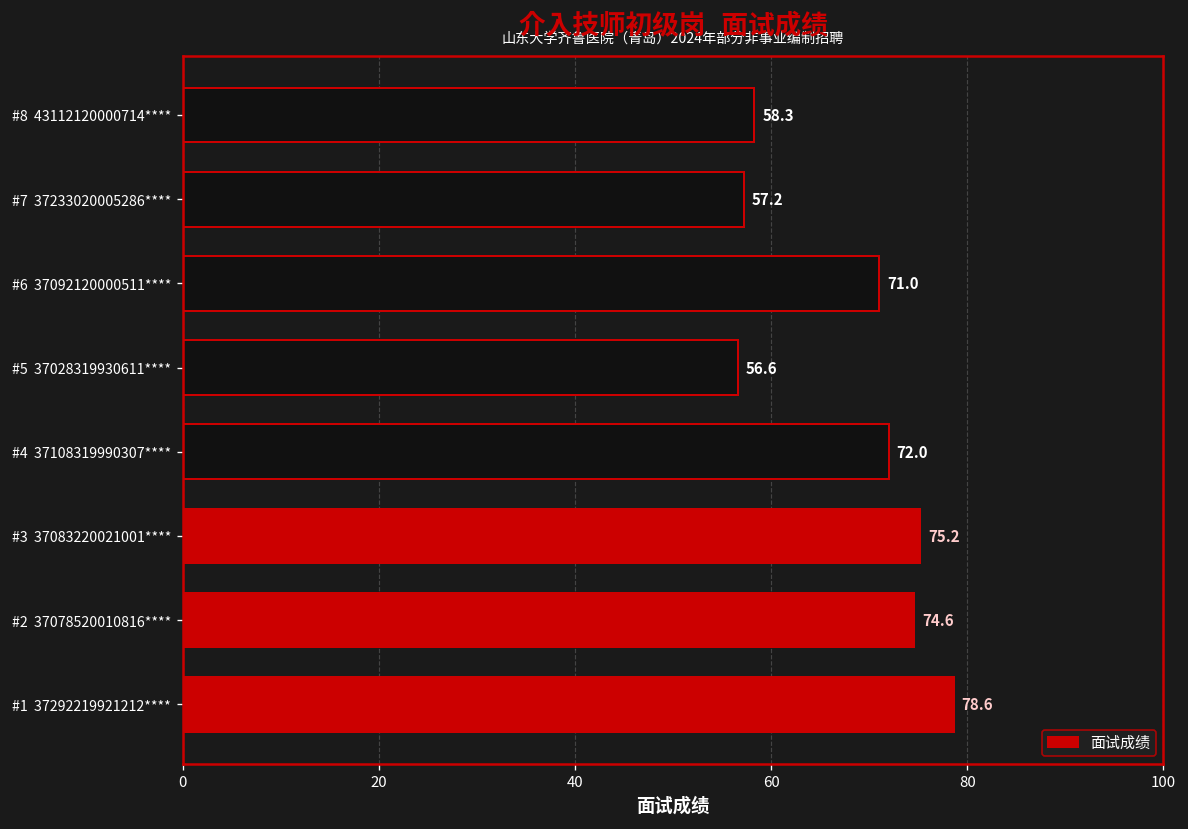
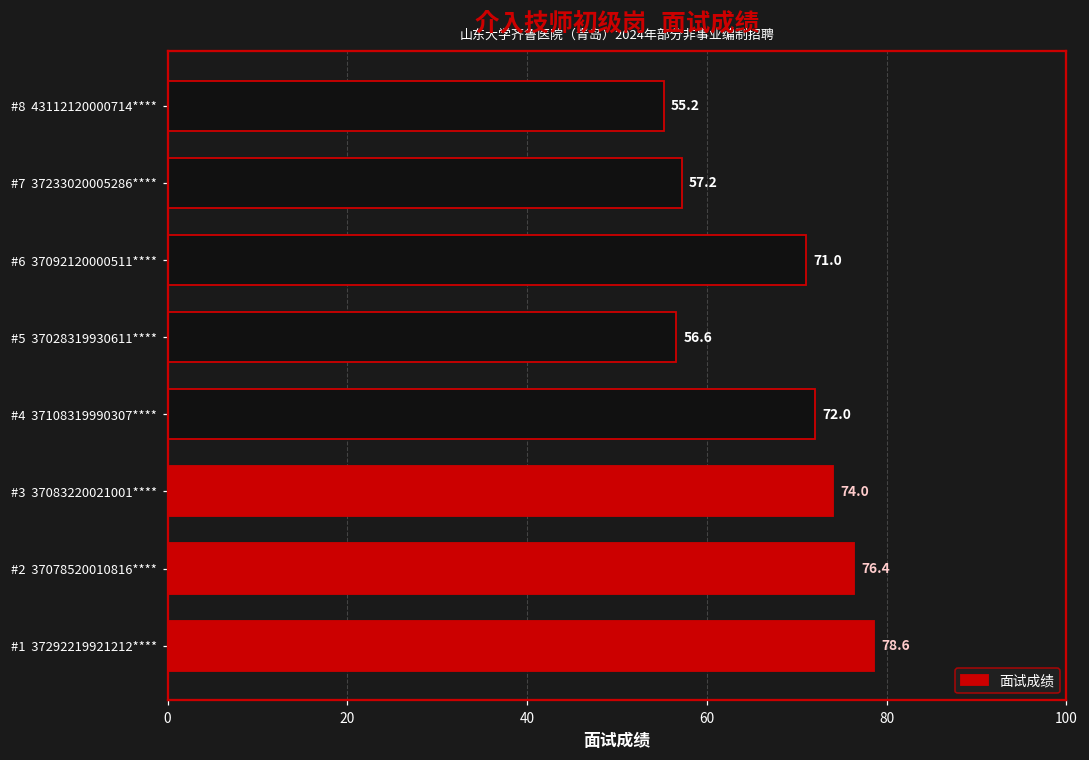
  {
-   "#8 43112120000714****": 58.3,
+   "#8 43112120000714****": 55.2,
    "#7 37233020005286****": 57.2,
    "#6 37092120000511****": 71.0,
    "#5 37028319930611****": 56.6,
    "#4 37108319990307****": 72.0,
-   "#3 37083220021001****": 75.2,
-   "#2 37078520010816****": 74.6,
+   "#3 37083220021001****": 74.0,
+   "#2 37078520010816****": 76.4,
    "#1 37292219921212****": 78.6
  }
